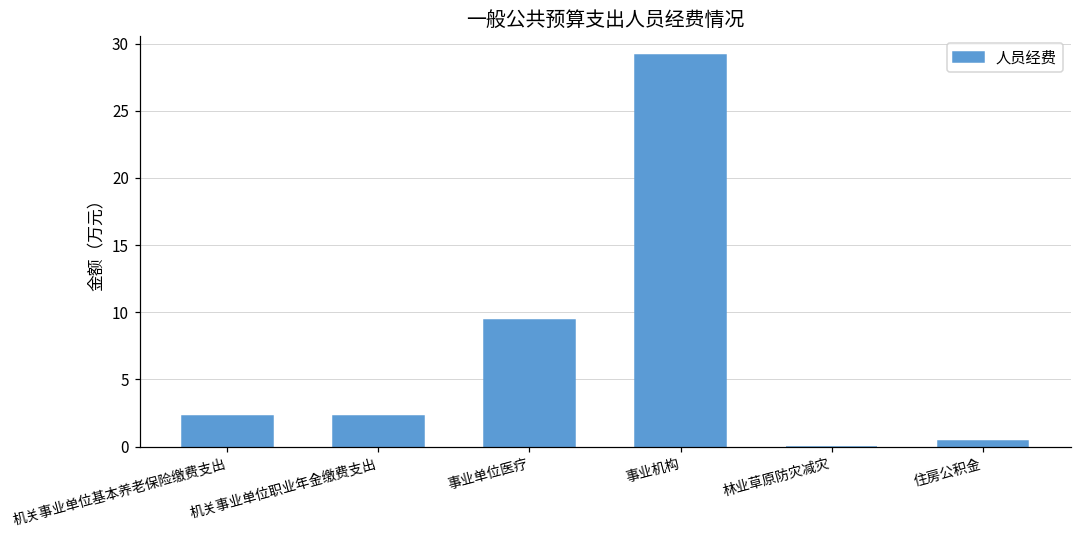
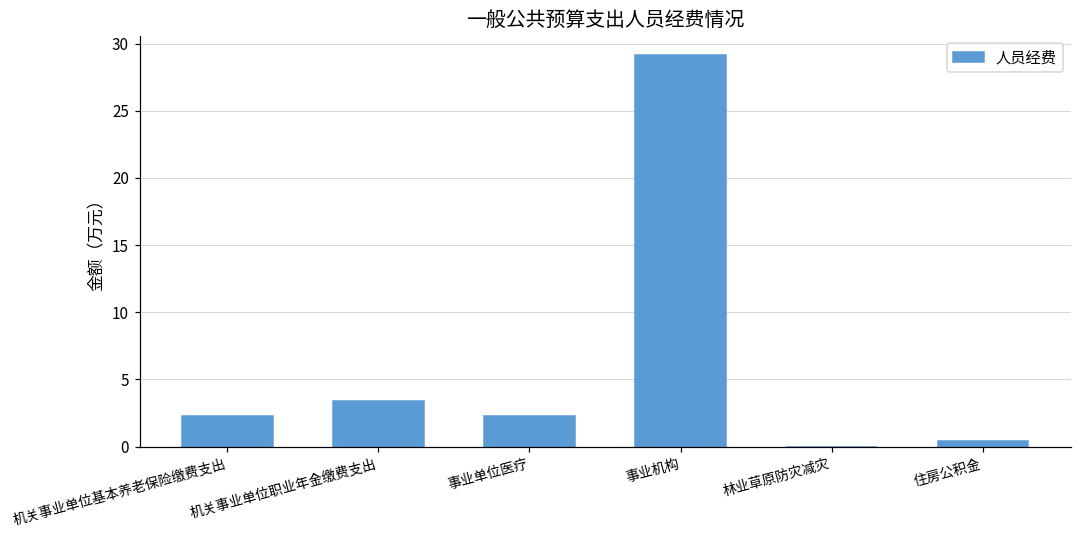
  {
    "机关事业单位基本养老保险缴费支出": 2.3,
-   "机关事业单位职业年金缴费支出": 2.3,
-   "事业单位医疗": 9.4,
+   "机关事业单位职业年金缴费支出": 3.4,
+   "事业单位医疗": 2.3,
    "事业机构": 29.1,
    "林业草原防灾减灾": 0.0,
    "住房公积金": 0.4
  }
